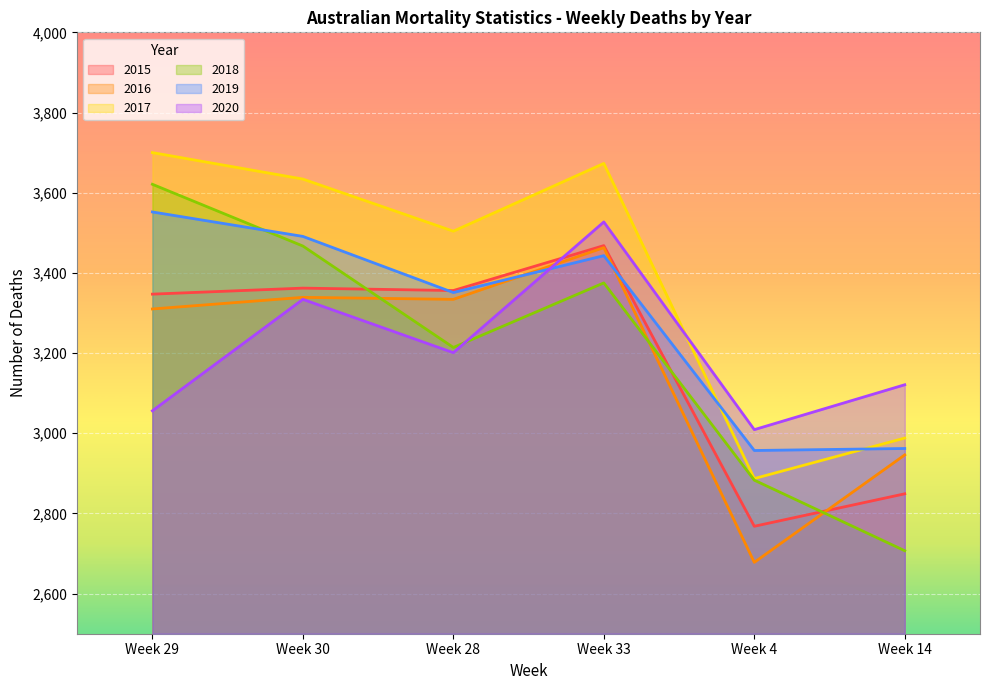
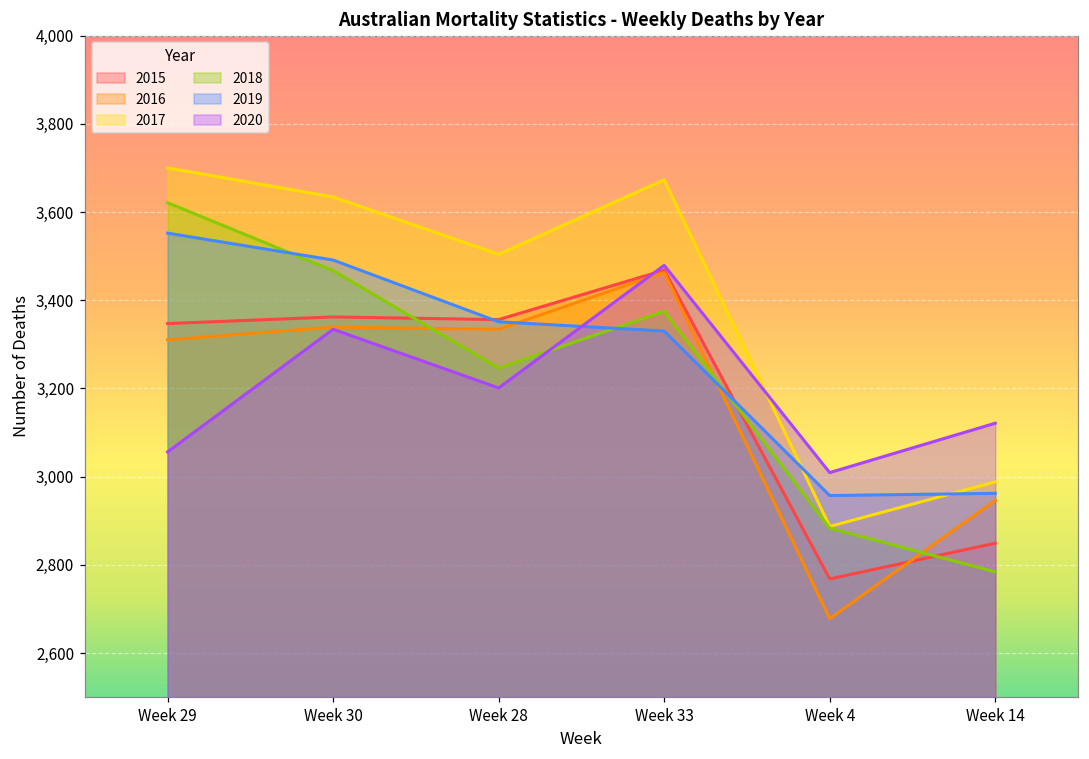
  {
    "2018": {
      "Week 29": "3,620",
      "Week 30": "3,470",
-     "Week 28": "3,210",
+     "Week 28": "3,250",
      "Week 33": "3,380",
-     "Week 14": "2,710"
+     "Week 14": "2,780"
    },
    "2019": {
      "Week 29": "3,550",
      "Week 30": "3,490",
-     "Week 33": "3,440",
+     "Week 33": "3,330",
      "Week 4": "2,960",
      "Week 14": "2,960"
    },
    "2020": {
      "Week 29": "3,060",
      "Week 28": "3,200",
-     "Week 33": "3,530",
+     "Week 33": "3,480",
      "Week 4": "3,010",
      "Week 14": "3,120"
    }
  }
